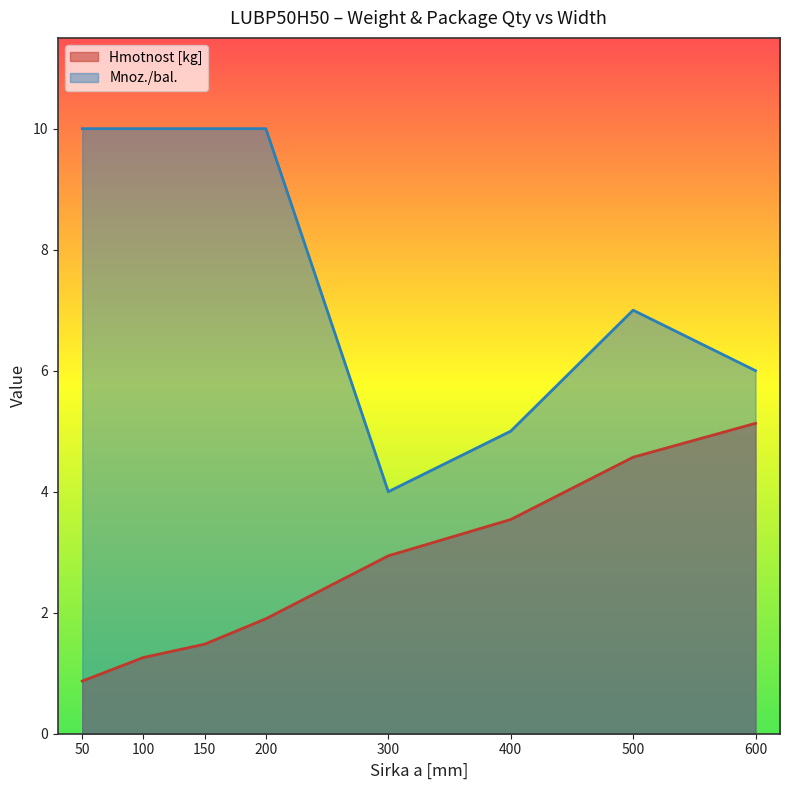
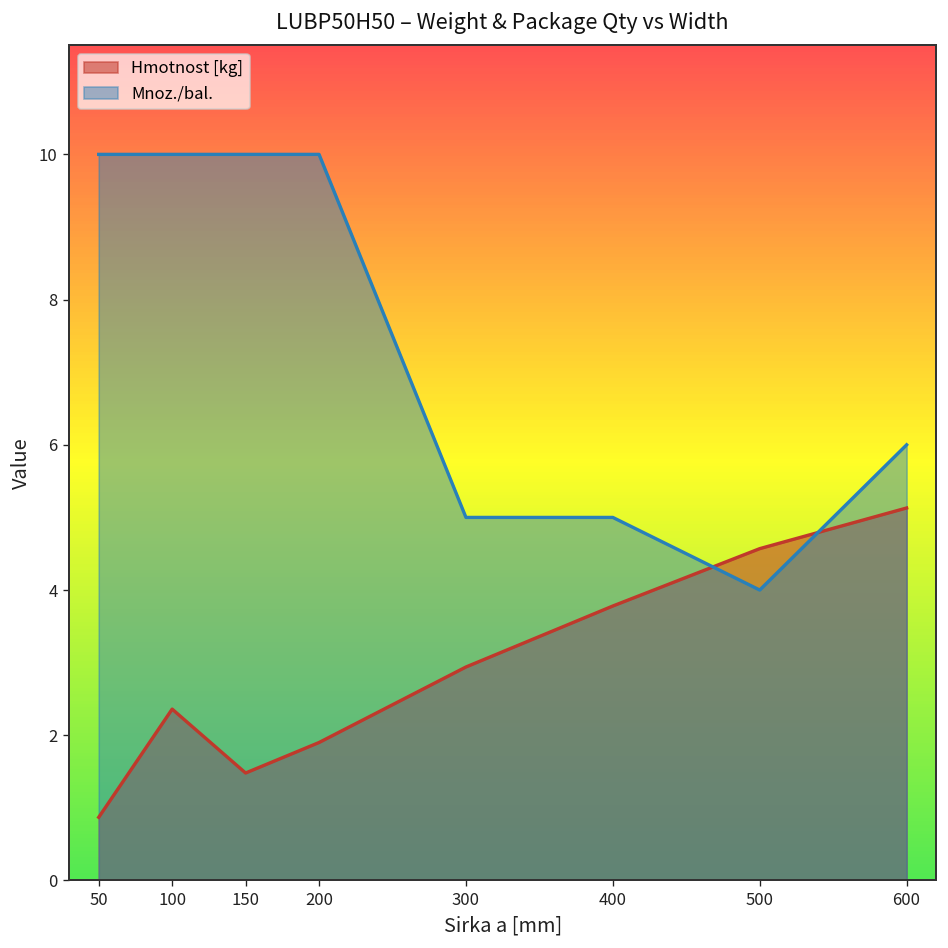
  {
    "Hmotnost [kg]": {
      "50": 0.9,
-     "100": 1.3,
+     "100": 2.4,
      "150": 1.5,
      "200": 1.9,
      "300": 2.9,
-     "400": 3.5,
+     "400": 3.8,
      "500": 4.6,
      "600": 5.1
    },
    "Mnoz./bal.": {
      "50": 10,
      "100": 10,
      "150": 10,
      "200": 10,
-     "300": 4,
+     "300": 5,
      "400": 5,
-     "500": 7,
+     "500": 4,
      "600": 6
    }
  }
